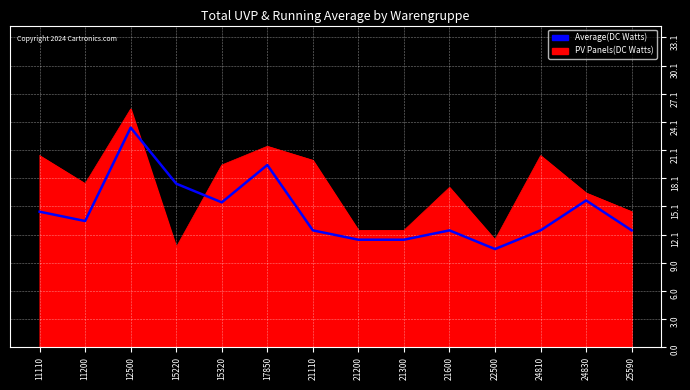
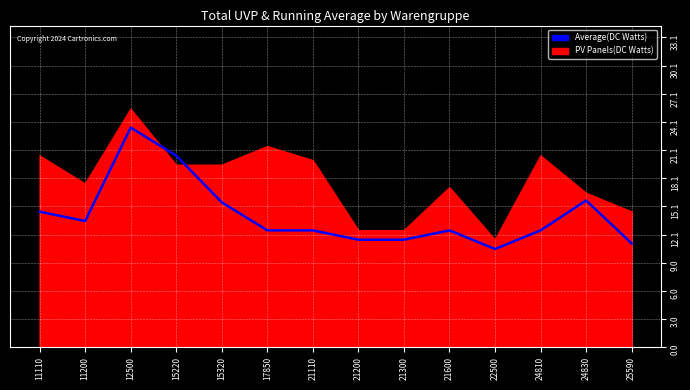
  {
    "PV Panels(DC Watts)": {
      "11110": 21,
      "11200": 18,
      "12500": 26,
-     "15220": 11,
+     "15220": 20,
      "15320": 20,
      "17850": 22,
      "21110": 20,
      "21200": 13,
      "21300": 13,
      "21600": 17,
      "22500": 12,
      "24810": 21,
      "24830": 17,
      "25590": 15
    },
    "Average(DC Watts)": {
      "11110": 15,
      "11200": 14,
      "12500": 24,
-     "15220": 18,
+     "15220": 21,
      "15320": 16,
-     "17850": 20,
+     "17850": 13,
      "21110": 13,
      "21200": 12,
      "21300": 12,
      "21600": 13,
      "22500": 11,
      "24810": 13,
      "24830": 16,
-     "25590": 13
+     "25590": 11
    }
  }
